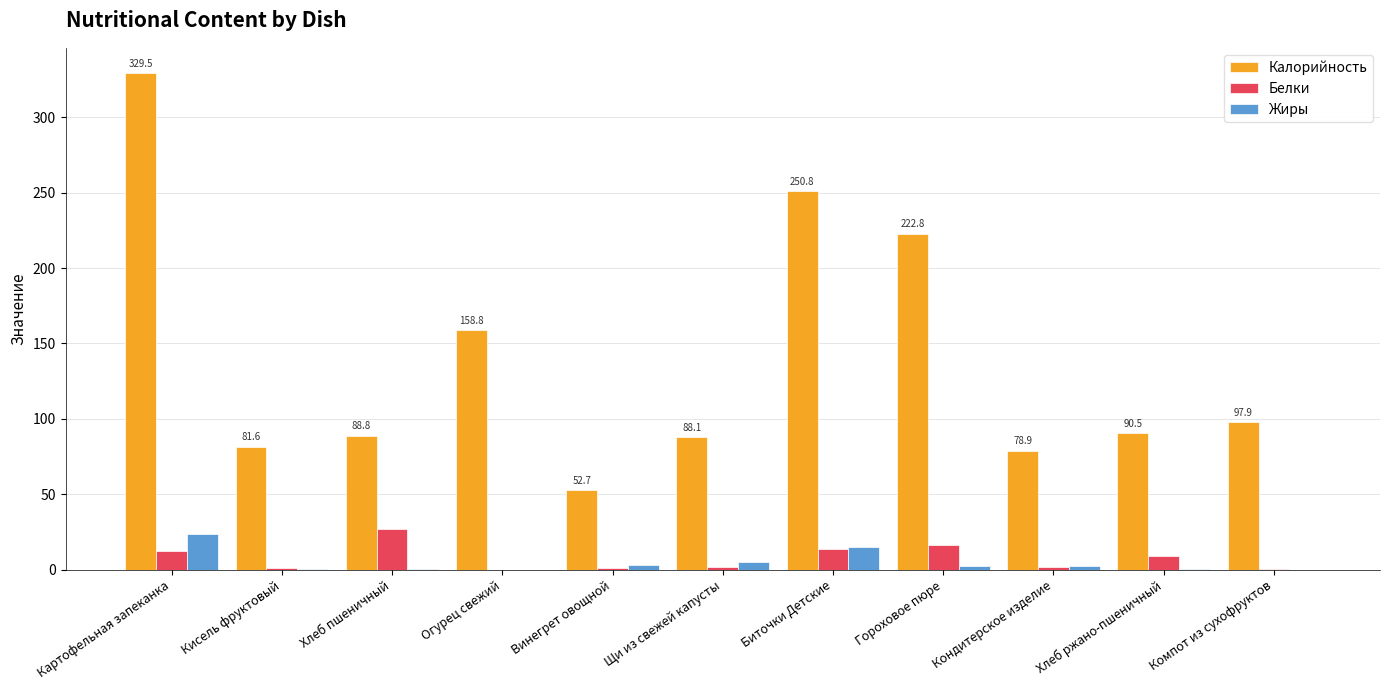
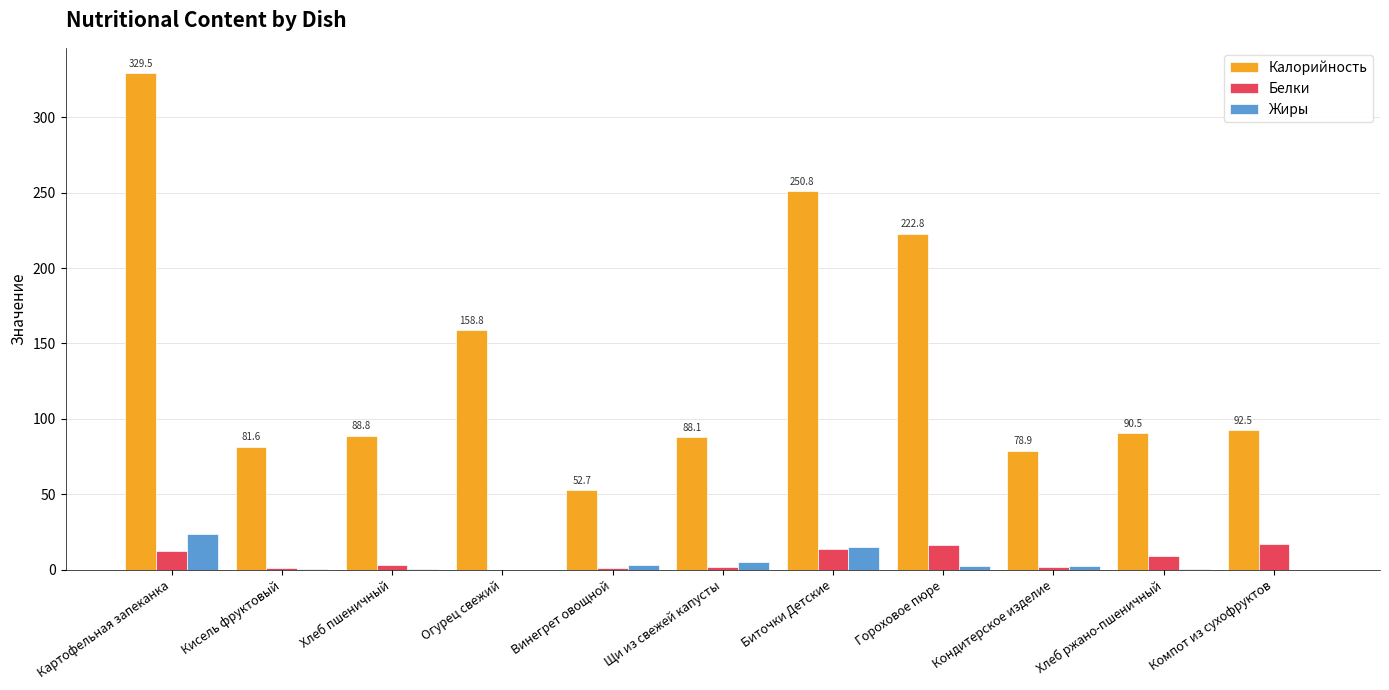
  {
    "Калорийность": {
      "Картофельная запеканка": 329.5,
      "Кисель фруктовый": 81.6,
      "Хлеб пшеничный": 88.8,
      "Огурец свежий": 158.8,
      "Винегрет овощной": 52.7,
      "Щи из свежей капусты": 88.1,
      "Биточки Детские": 250.8,
      "Гороховое пюре": 222.8,
      "Кондитерское изделие": 78.9,
      "Хлеб ржано-пшеничный": 90.5,
-     "Компот из сухофруктов": 97.9
+     "Компот из сухофруктов": 92.5
    },
    "Белки": {
      "Картофельная запеканка": 13,
-     "Хлеб пшеничный": 27,
+     "Хлеб пшеничный": 3,
      "Щи из свежей капусты": 2,
      "Биточки Детские": 14,
      "Гороховое пюре": 16,
      "Кондитерское изделие": 2,
      "Хлеб ржано-пшеничный": 9,
-     "Компот из сухофруктов": 0
+     "Компот из сухофруктов": 17
    },
    "Жиры": {
      "Картофельная запеканка": 24,
      "Огурец свежий": 0,
      "Винегрет овощной": 3,
      "Щи из свежей капусты": 5,
      "Биточки Детские": 15,
      "Гороховое пюре": 3,
      "Кондитерское изделие": 2,
      "Компот из сухофруктов": 0
    }
  }
